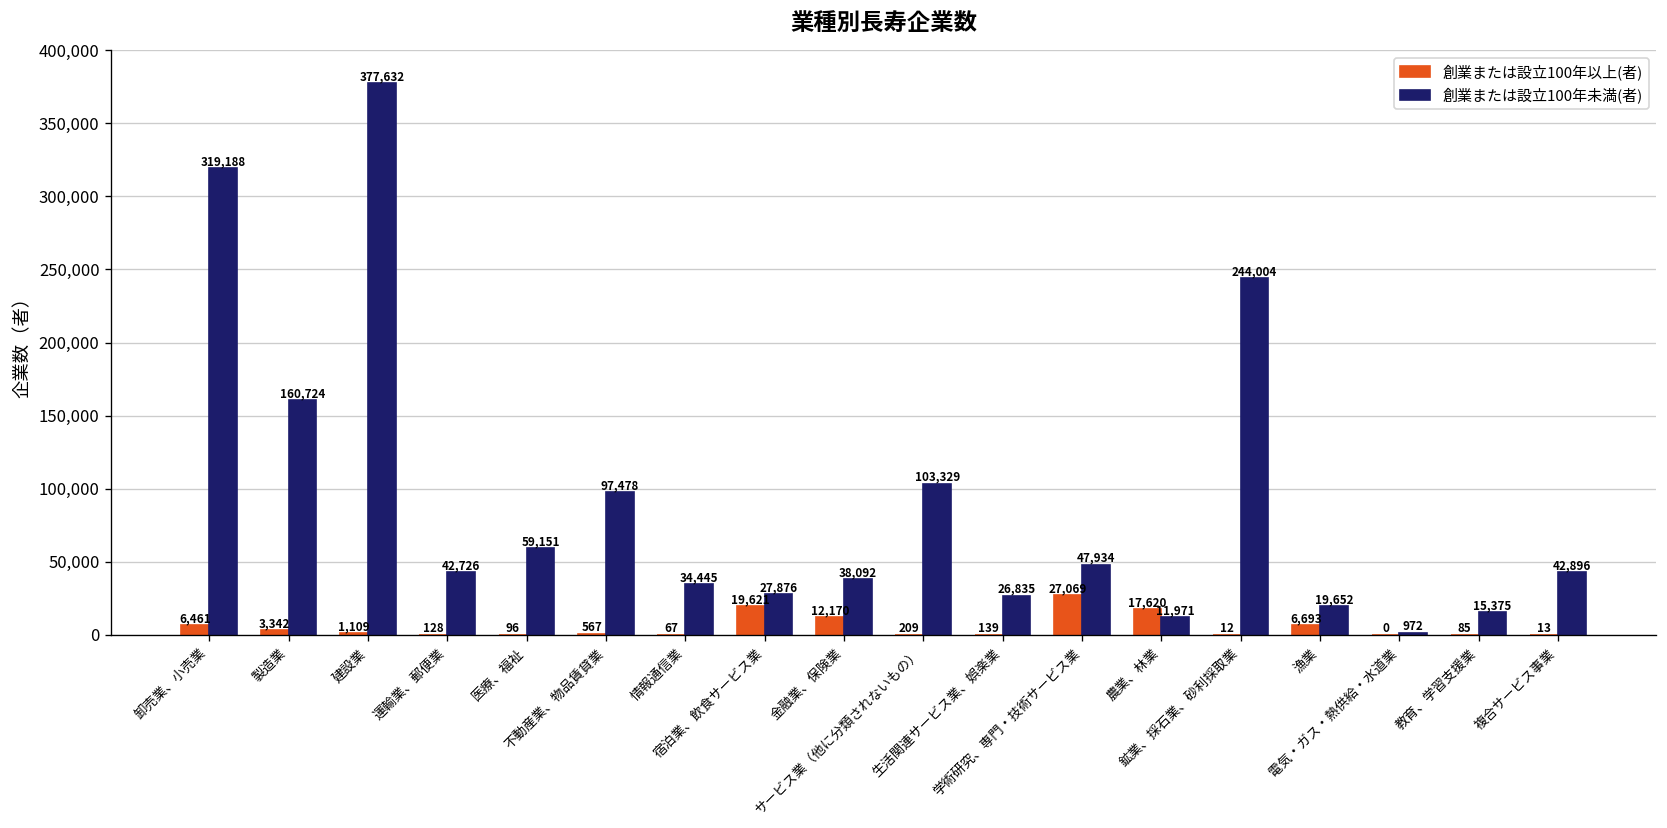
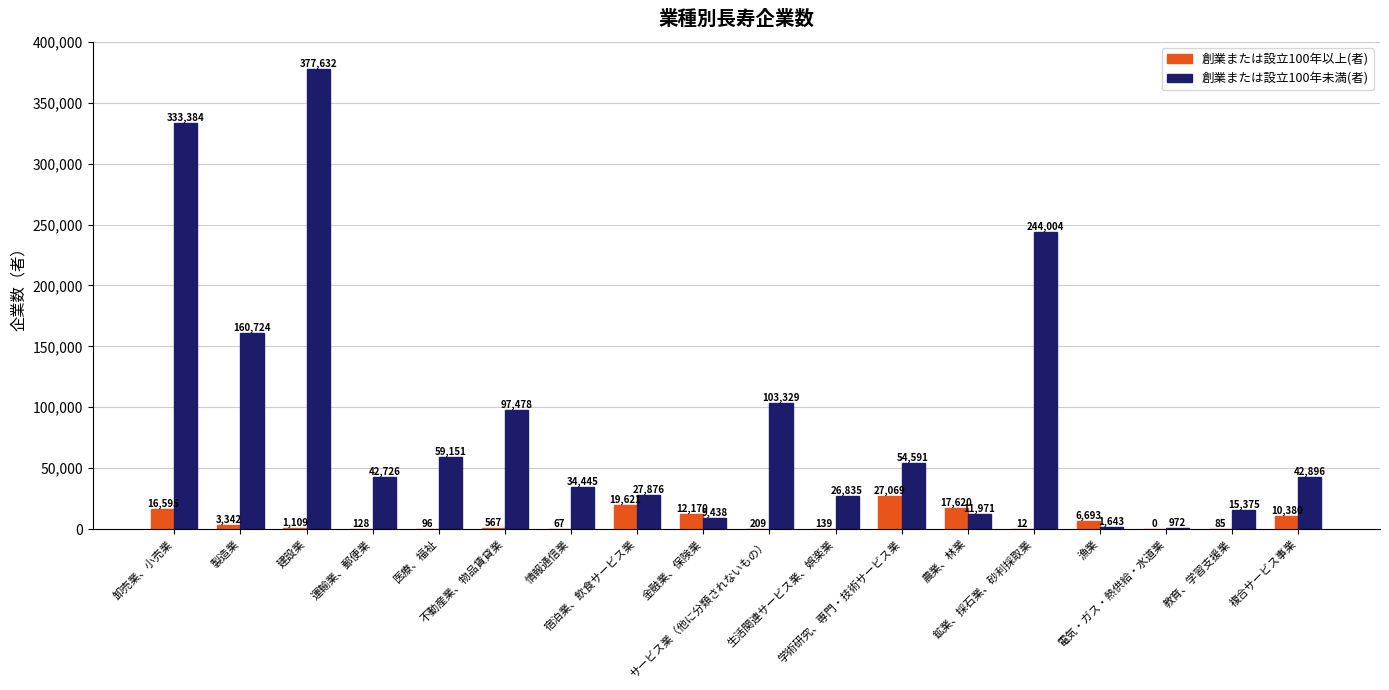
  {
    "創業または設立100年以上(者)": {
-     "卸売業、小売業": "6,461",
+     "卸売業、小売業": "16,595",
      "製造業": "3,342",
      "建設業": "1,109",
      "運輸業、郵便業": "128",
      "医療、福祉": "96",
      "不動産業、物品賃貸業": "567",
      "情報通信業": "67",
      "宿泊業、飲食サービス業": "19,621",
      "金融業、保険業": "12,170",
      "サービス業（他に分類されないもの）": "209",
      "生活関連サービス業、娯楽業": "139",
      "学術研究、専門・技術サービス業": "27,069",
      "農業、林業": "17,620",
      "鉱業、採石業、砂利採取業": "12",
      "漁業": "6,693",
      "電気・ガス・熱供給・水道業": "0",
      "教育、学習支援業": "85",
-     "複合サービス事業": "13"
+     "複合サービス事業": "10,380"
    },
    "創業または設立100年未満(者)": {
-     "卸売業、小売業": "319,188",
+     "卸売業、小売業": "333,384",
      "製造業": "160,724",
      "建設業": "377,632",
      "運輸業、郵便業": "42,726",
      "医療、福祉": "59,151",
      "不動産業、物品賃貸業": "97,478",
      "情報通信業": "34,445",
      "宿泊業、飲食サービス業": "27,876",
-     "金融業、保険業": "38,092",
+     "金融業、保険業": "9,438",
      "サービス業（他に分類されないもの）": "103,329",
      "生活関連サービス業、娯楽業": "26,835",
-     "学術研究、専門・技術サービス業": "47,934",
+     "学術研究、専門・技術サービス業": "54,591",
      "農業、林業": "11,971",
      "鉱業、採石業、砂利採取業": "244,004",
-     "漁業": "19,652",
+     "漁業": "1,643",
      "電気・ガス・熱供給・水道業": "972",
      "教育、学習支援業": "15,375",
      "複合サービス事業": "42,896"
    }
  }
